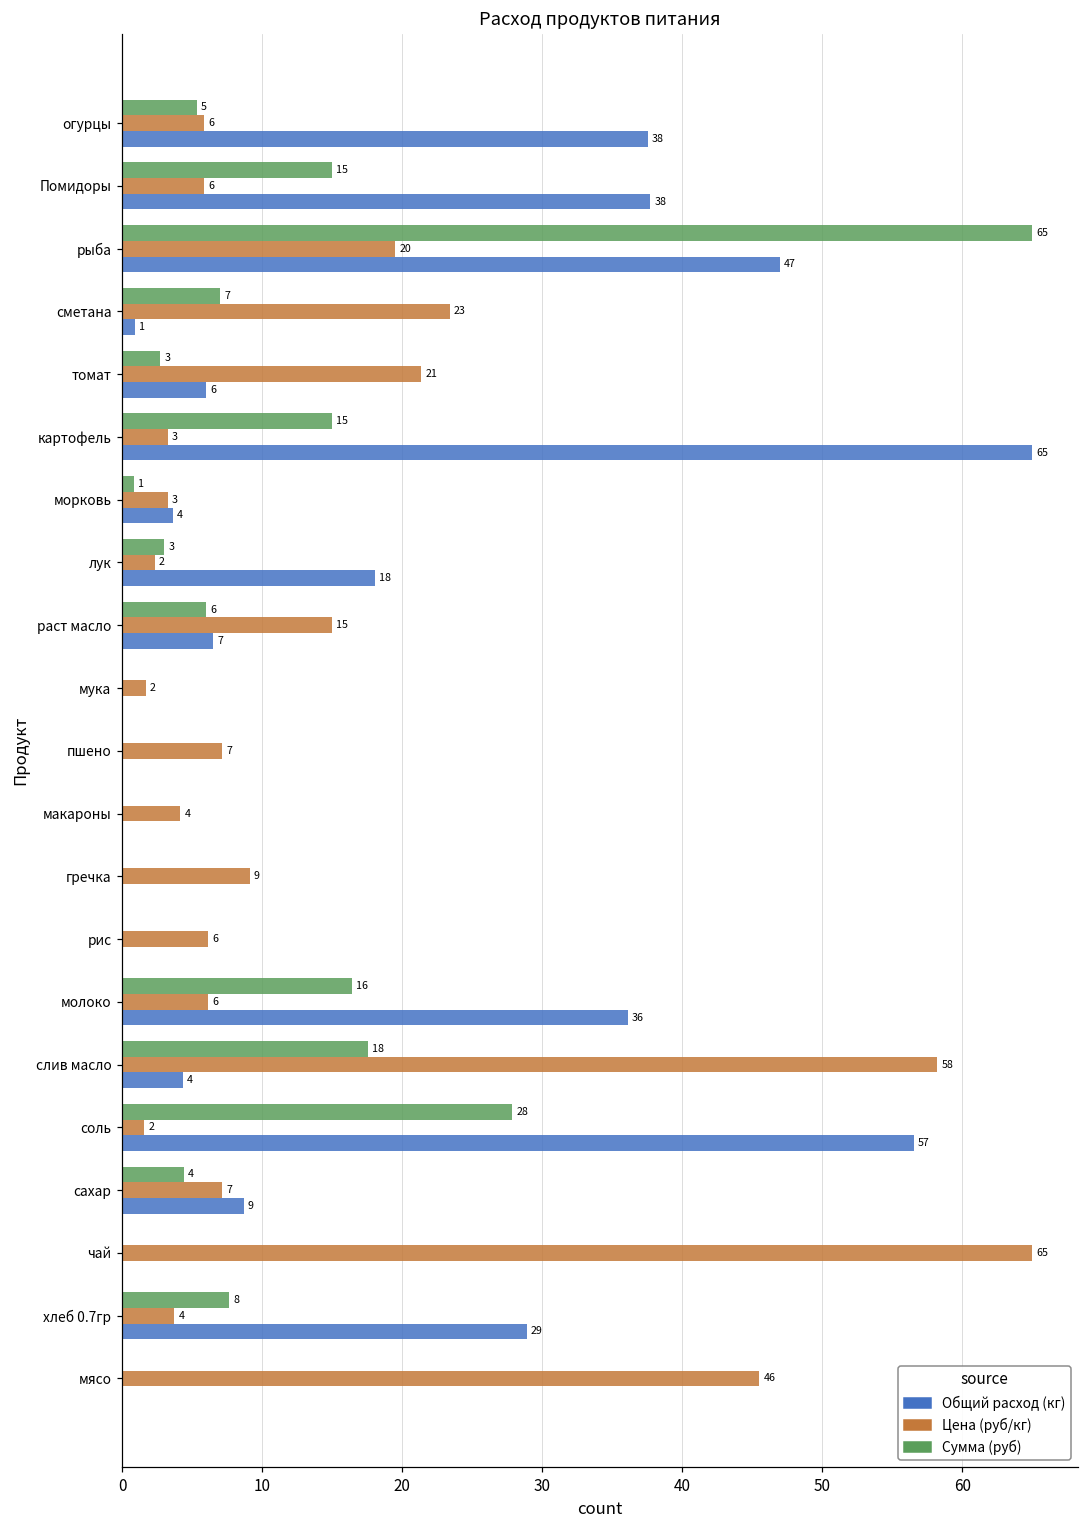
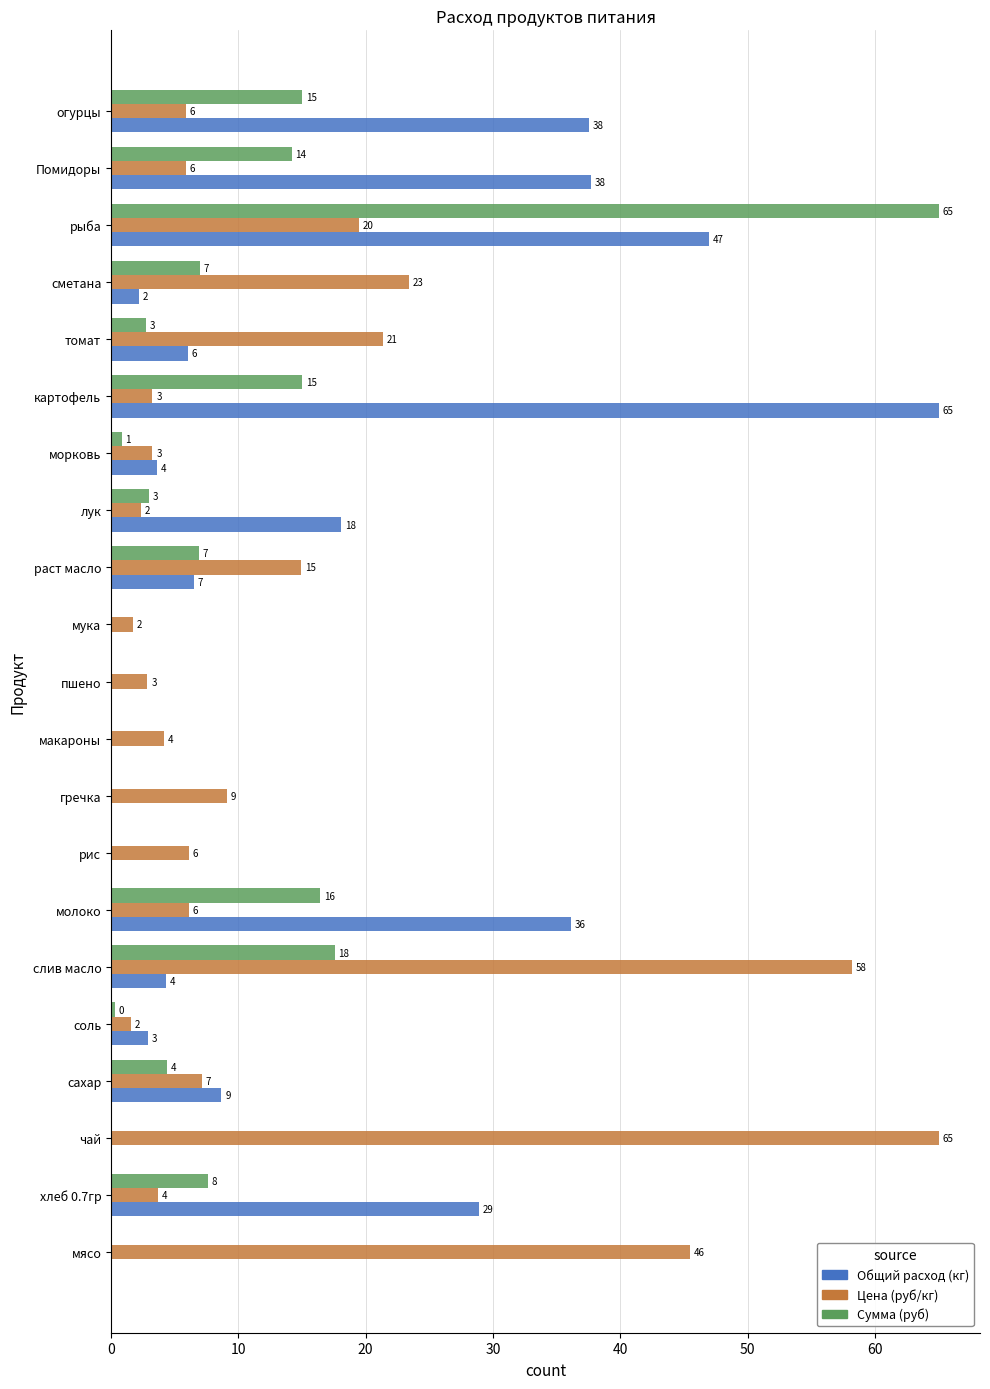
  {
    "Общий расход (кг)": {
      "огурцы": 38,
      "Помидоры": 38,
      "рыба": 47,
-     "сметана": 1,
+     "сметана": 2,
      "томат": 6,
      "картофель": 65,
      "морковь": 4,
      "лук": 18,
      "раст масло": 7,
      "молоко": 36,
      "слив масло": 4,
-     "соль": 57,
+     "соль": 3,
      "сахар": 9,
      "хлеб 0.7гр": 29
    },
    "Цена (руб/кг)": {
      "огурцы": 6,
      "Помидоры": 6,
      "рыба": 20,
      "сметана": 23,
      "томат": 21,
      "картофель": 3,
      "морковь": 3,
      "лук": 2,
      "раст масло": 15,
      "мука": 2,
-     "пшено": 7,
+     "пшено": 3,
      "макароны": 4,
      "гречка": 9,
      "рис": 6,
      "молоко": 6,
      "слив масло": 58,
      "соль": 2,
      "сахар": 7,
      "чай": 65,
      "хлеб 0.7гр": 4,
      "мясо": 46
    },
    "Сумма (руб)": {
-     "огурцы": 5,
-     "Помидоры": 15,
+     "огурцы": 15,
+     "Помидоры": 14,
      "рыба": 65,
      "сметана": 7,
      "томат": 3,
      "картофель": 15,
      "морковь": 1,
      "лук": 3,
-     "раст масло": 6,
+     "раст масло": 7,
      "молоко": 16,
      "слив масло": 18,
-     "соль": 28,
+     "соль": 0,
      "сахар": 4,
      "хлеб 0.7гр": 8
    }
  }
